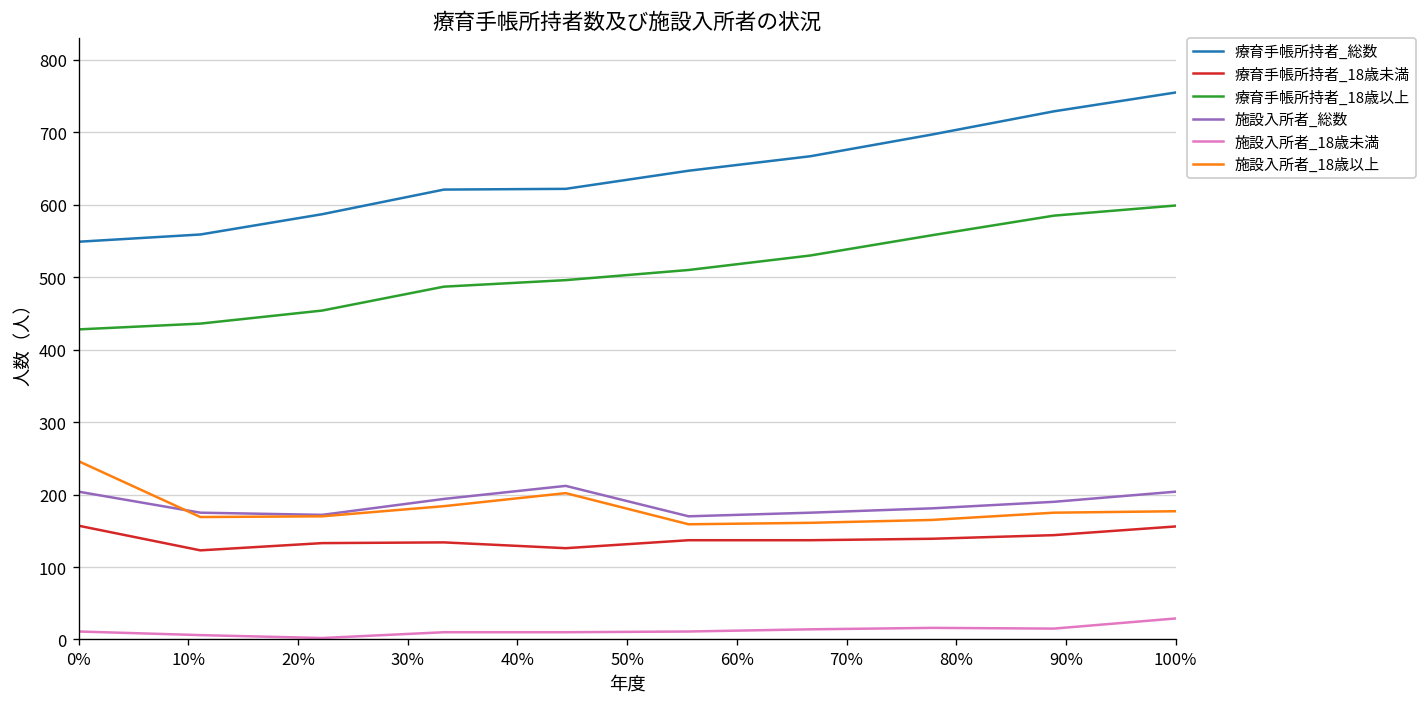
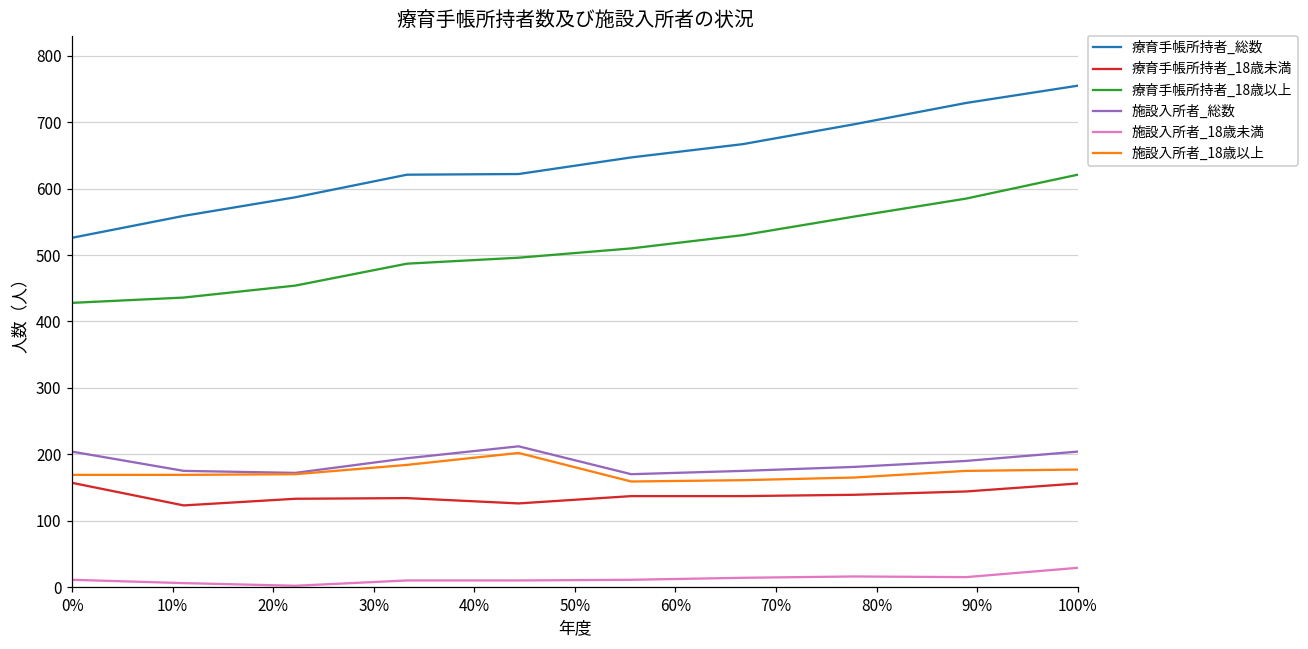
  {
    "療育手帳所持者_総数": {
-     "0%": 550,
+     "0%": 530,
      "100%": 760
    },
    "療育手帳所持者_18歳未満": {
      "0%": 160,
      "100%": 160
    },
    "療育手帳所持者_18歳以上": {
      "0%": 430,
-     "100%": 600
+     "100%": 620
    },
    "施設入所者_総数": {
      "0%": 200,
      "100%": 200
    },
    "施設入所者_18歳未満": {
      "0%": 10,
      "100%": 30
    },
    "施設入所者_18歳以上": {
-     "0%": 250,
+     "0%": 170,
      "100%": 180
    }
  }
